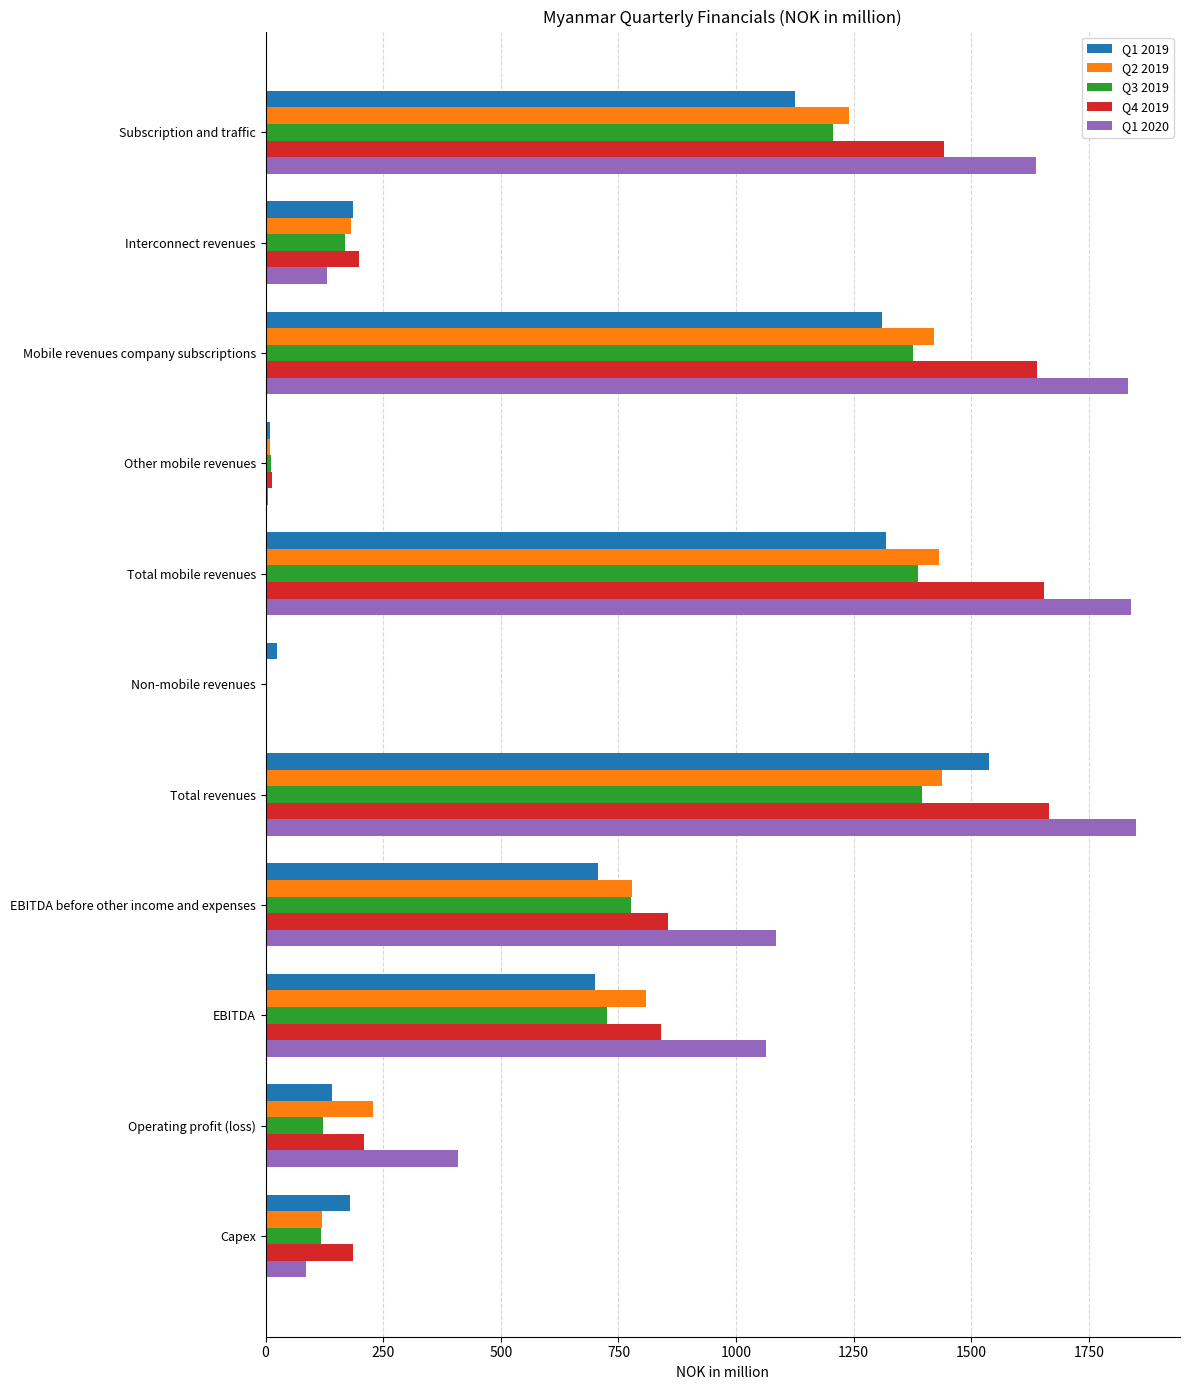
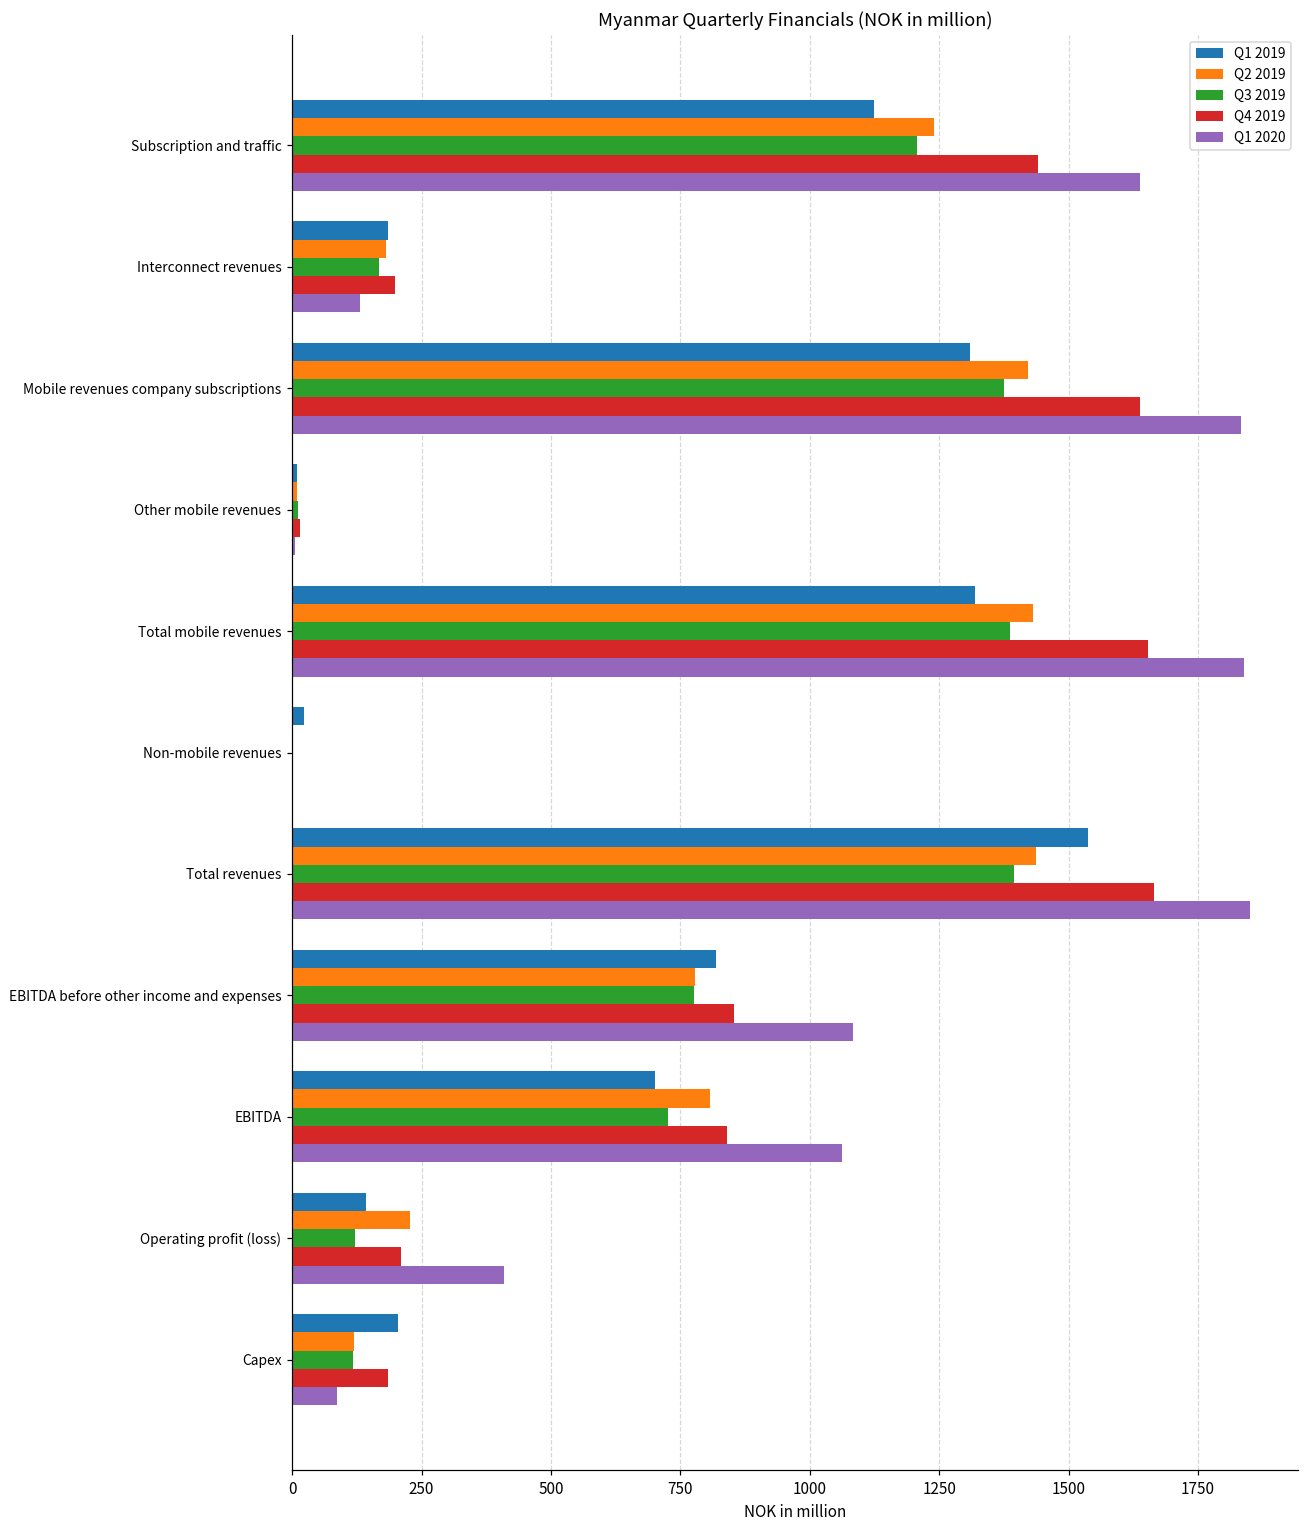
  {
    "Q1 2019": {
      "Subscription and traffic": 1120,
      "Interconnect revenues": 190,
      "Mobile revenues company subscriptions": 1310,
      "Other mobile revenues": 10,
      "Total mobile revenues": 1320,
      "Non-mobile revenues": 20,
      "Total revenues": 1540,
-     "EBITDA before other income and expenses": 710,
+     "EBITDA before other income and expenses": 820,
      "EBITDA": 700,
      "Operating profit (loss)": 140,
-     "Capex": 180
+     "Capex": 200
    },
    "Q2 2019": {
      "Subscription and traffic": 1240,
      "Interconnect revenues": 180,
      "Mobile revenues company subscriptions": 1420,
      "Other mobile revenues": 10,
      "Total mobile revenues": 1430,
      "Total revenues": 1440,
      "EBITDA before other income and expenses": 780,
      "EBITDA": 810,
      "Operating profit (loss)": 230,
      "Capex": 120
    },
    "Q3 2019": {
      "Subscription and traffic": 1210,
      "Interconnect revenues": 170,
      "Mobile revenues company subscriptions": 1380,
      "Other mobile revenues": 10,
      "Total mobile revenues": 1390,
      "Total revenues": 1390,
      "EBITDA before other income and expenses": 780,
      "EBITDA": 730,
      "Operating profit (loss)": 120,
      "Capex": 120
    },
    "Q4 2019": {
      "Subscription and traffic": 1440,
      "Interconnect revenues": 200,
      "Mobile revenues company subscriptions": 1640,
      "Other mobile revenues": 10,
      "Total mobile revenues": 1650,
      "Total revenues": 1660,
      "EBITDA before other income and expenses": 850,
      "EBITDA": 840,
      "Operating profit (loss)": 210,
      "Capex": 190
    },
    "Q1 2020": {
      "Subscription and traffic": 1640,
      "Interconnect revenues": 130,
      "Mobile revenues company subscriptions": 1830,
      "Other mobile revenues": 10,
      "Total mobile revenues": 1840,
      "Total revenues": 1850,
      "EBITDA before other income and expenses": 1080,
      "EBITDA": 1060,
      "Operating profit (loss)": 410,
      "Capex": 90
    }
  }
